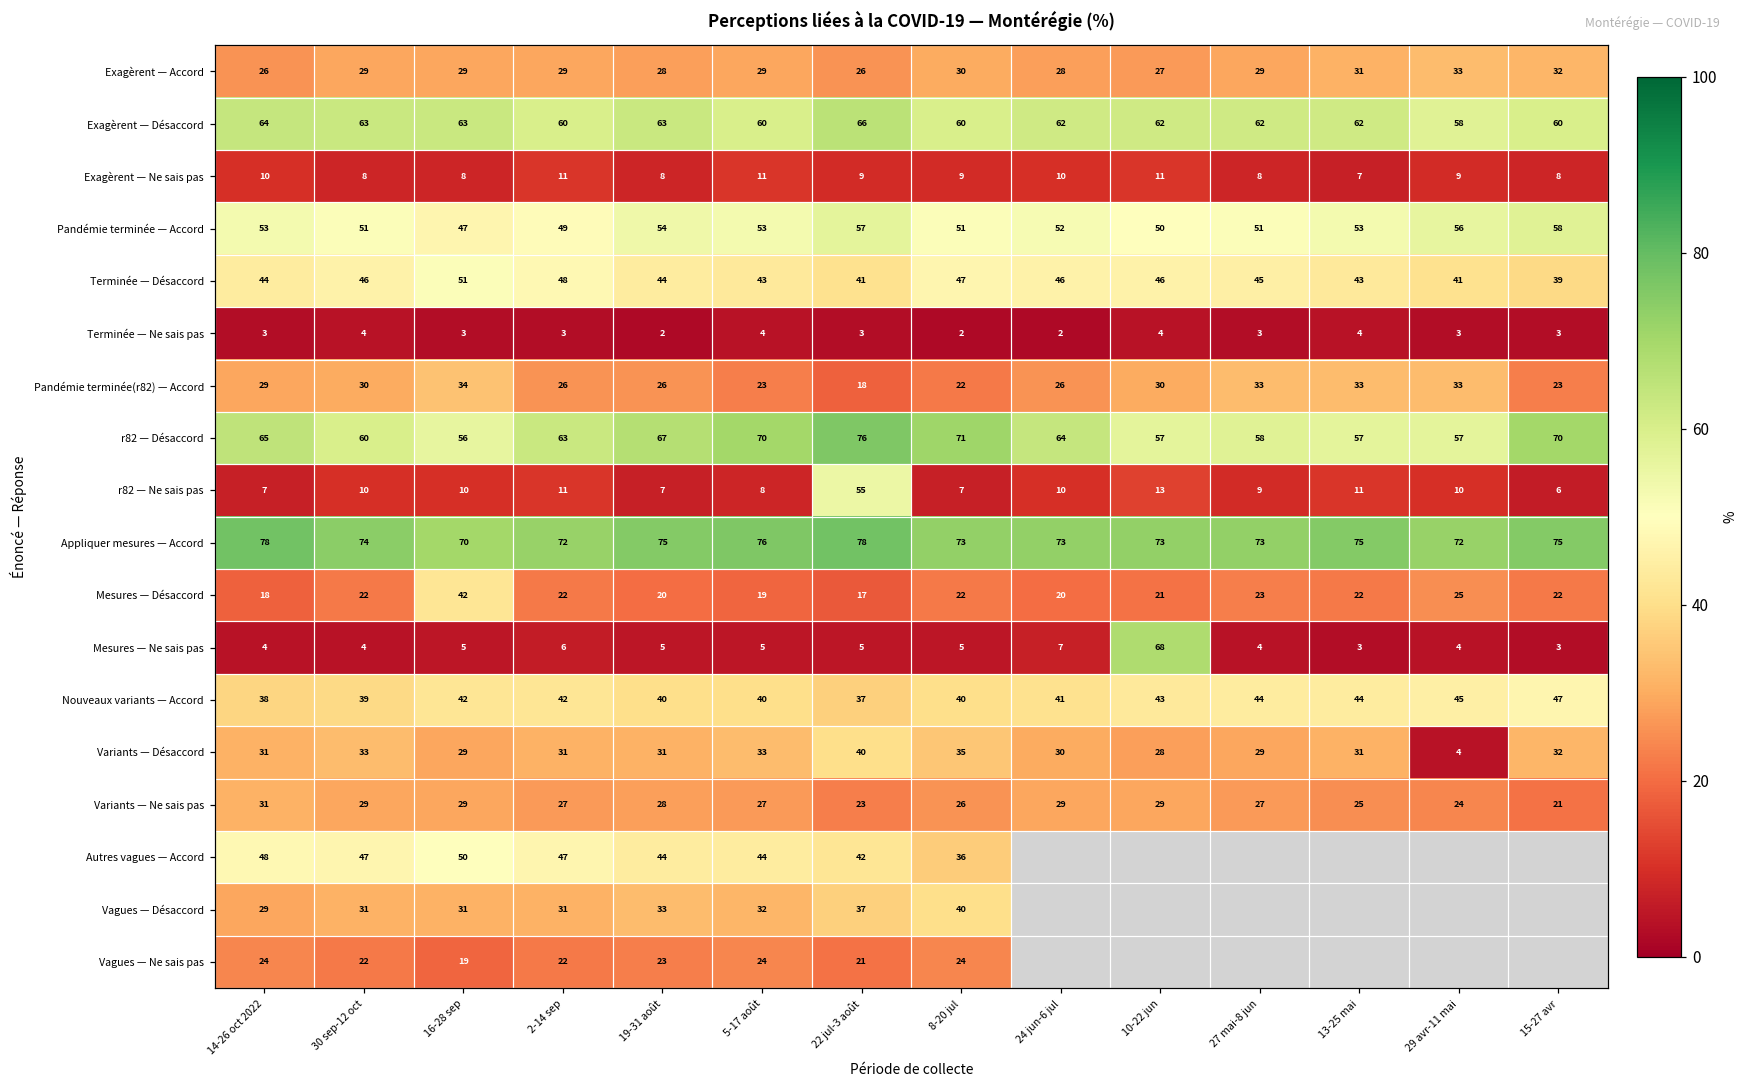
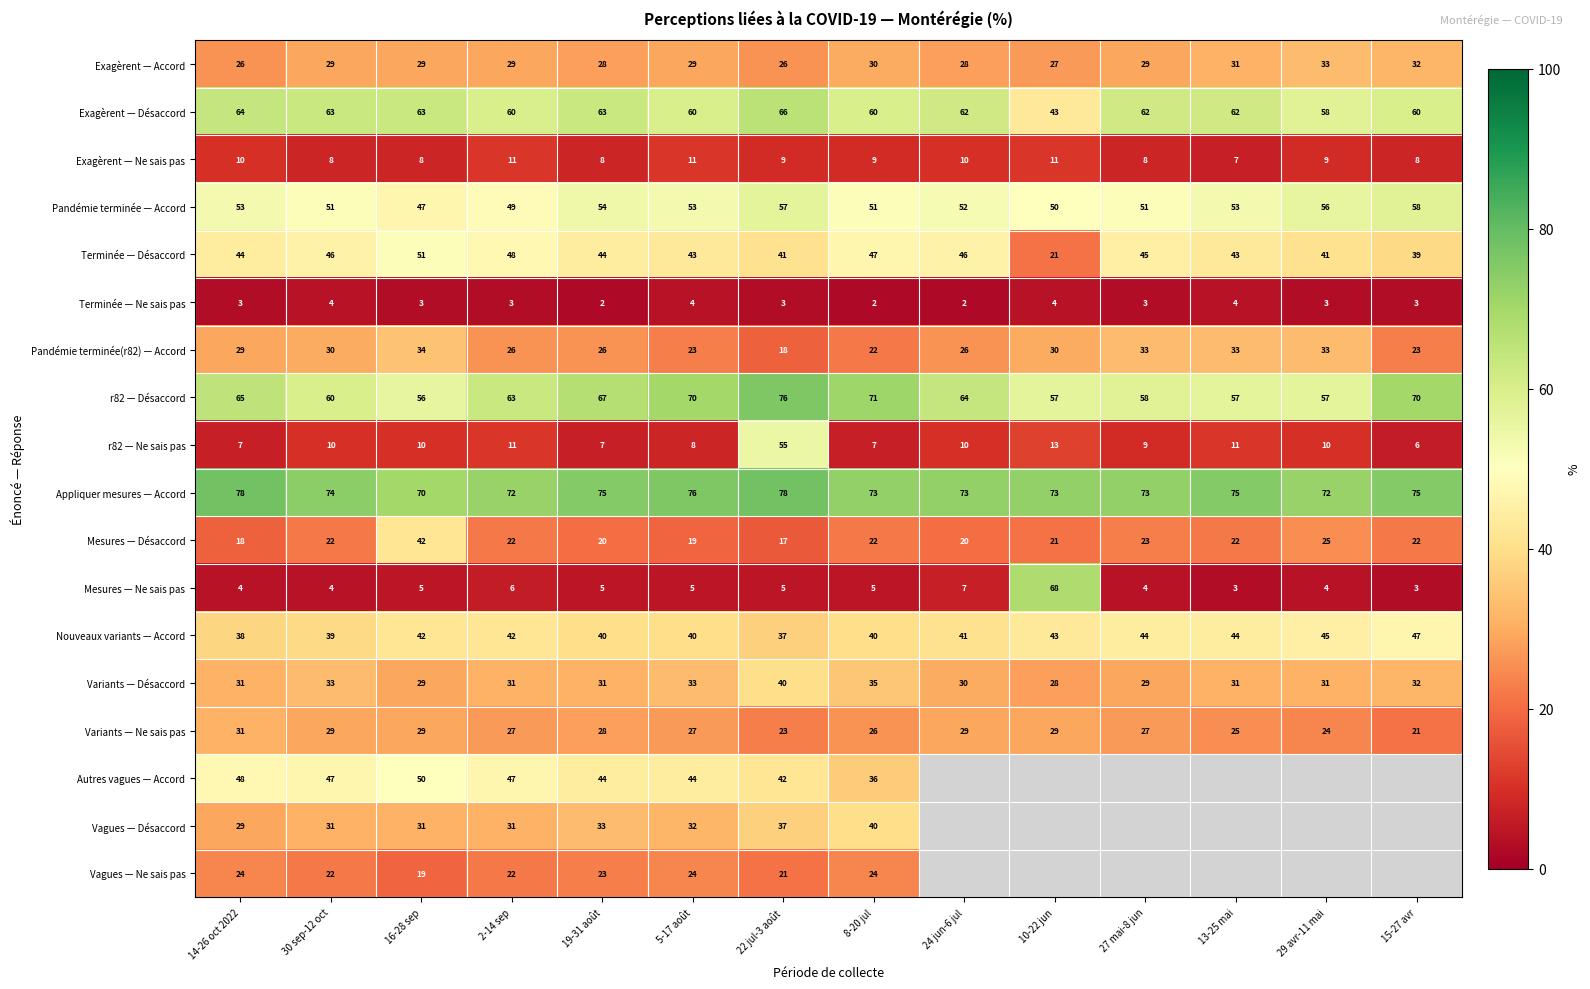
  {
    "Exagèrent — Désaccord": {
      "14-26 oct 2022": 64,
      "30 sep-12 oct": 63,
      "16-28 sep": 63,
      "2-14 sep": 60,
      "19-31 août": 63,
      "5-17 août": 60,
      "22 jul-3 août": 66,
      "8-20 jul": 60,
      "24 jun-6 jul": 62,
-     "10-22 jun": 62,
+     "10-22 jun": 43,
      "27 mai-8 jun": 62,
      "13-25 mai": 62,
      "29 avr-11 mai": 58,
      "15-27 avr": 60
    },
    "Terminée — Désaccord": {
      "14-26 oct 2022": 44,
      "30 sep-12 oct": 46,
      "16-28 sep": 51,
      "2-14 sep": 48,
      "19-31 août": 44,
      "5-17 août": 43,
      "22 jul-3 août": 41,
      "8-20 jul": 47,
      "24 jun-6 jul": 46,
-     "10-22 jun": 46,
+     "10-22 jun": 21,
      "27 mai-8 jun": 45,
      "13-25 mai": 43,
      "29 avr-11 mai": 41,
      "15-27 avr": 39
    },
    "Variants — Désaccord": {
      "14-26 oct 2022": 31,
      "30 sep-12 oct": 33,
      "16-28 sep": 29,
      "2-14 sep": 31,
      "19-31 août": 31,
      "5-17 août": 33,
      "22 jul-3 août": 40,
      "8-20 jul": 35,
      "24 jun-6 jul": 30,
      "10-22 jun": 28,
      "27 mai-8 jun": 29,
      "13-25 mai": 31,
-     "29 avr-11 mai": 4,
+     "29 avr-11 mai": 31,
      "15-27 avr": 32
    }
  }
